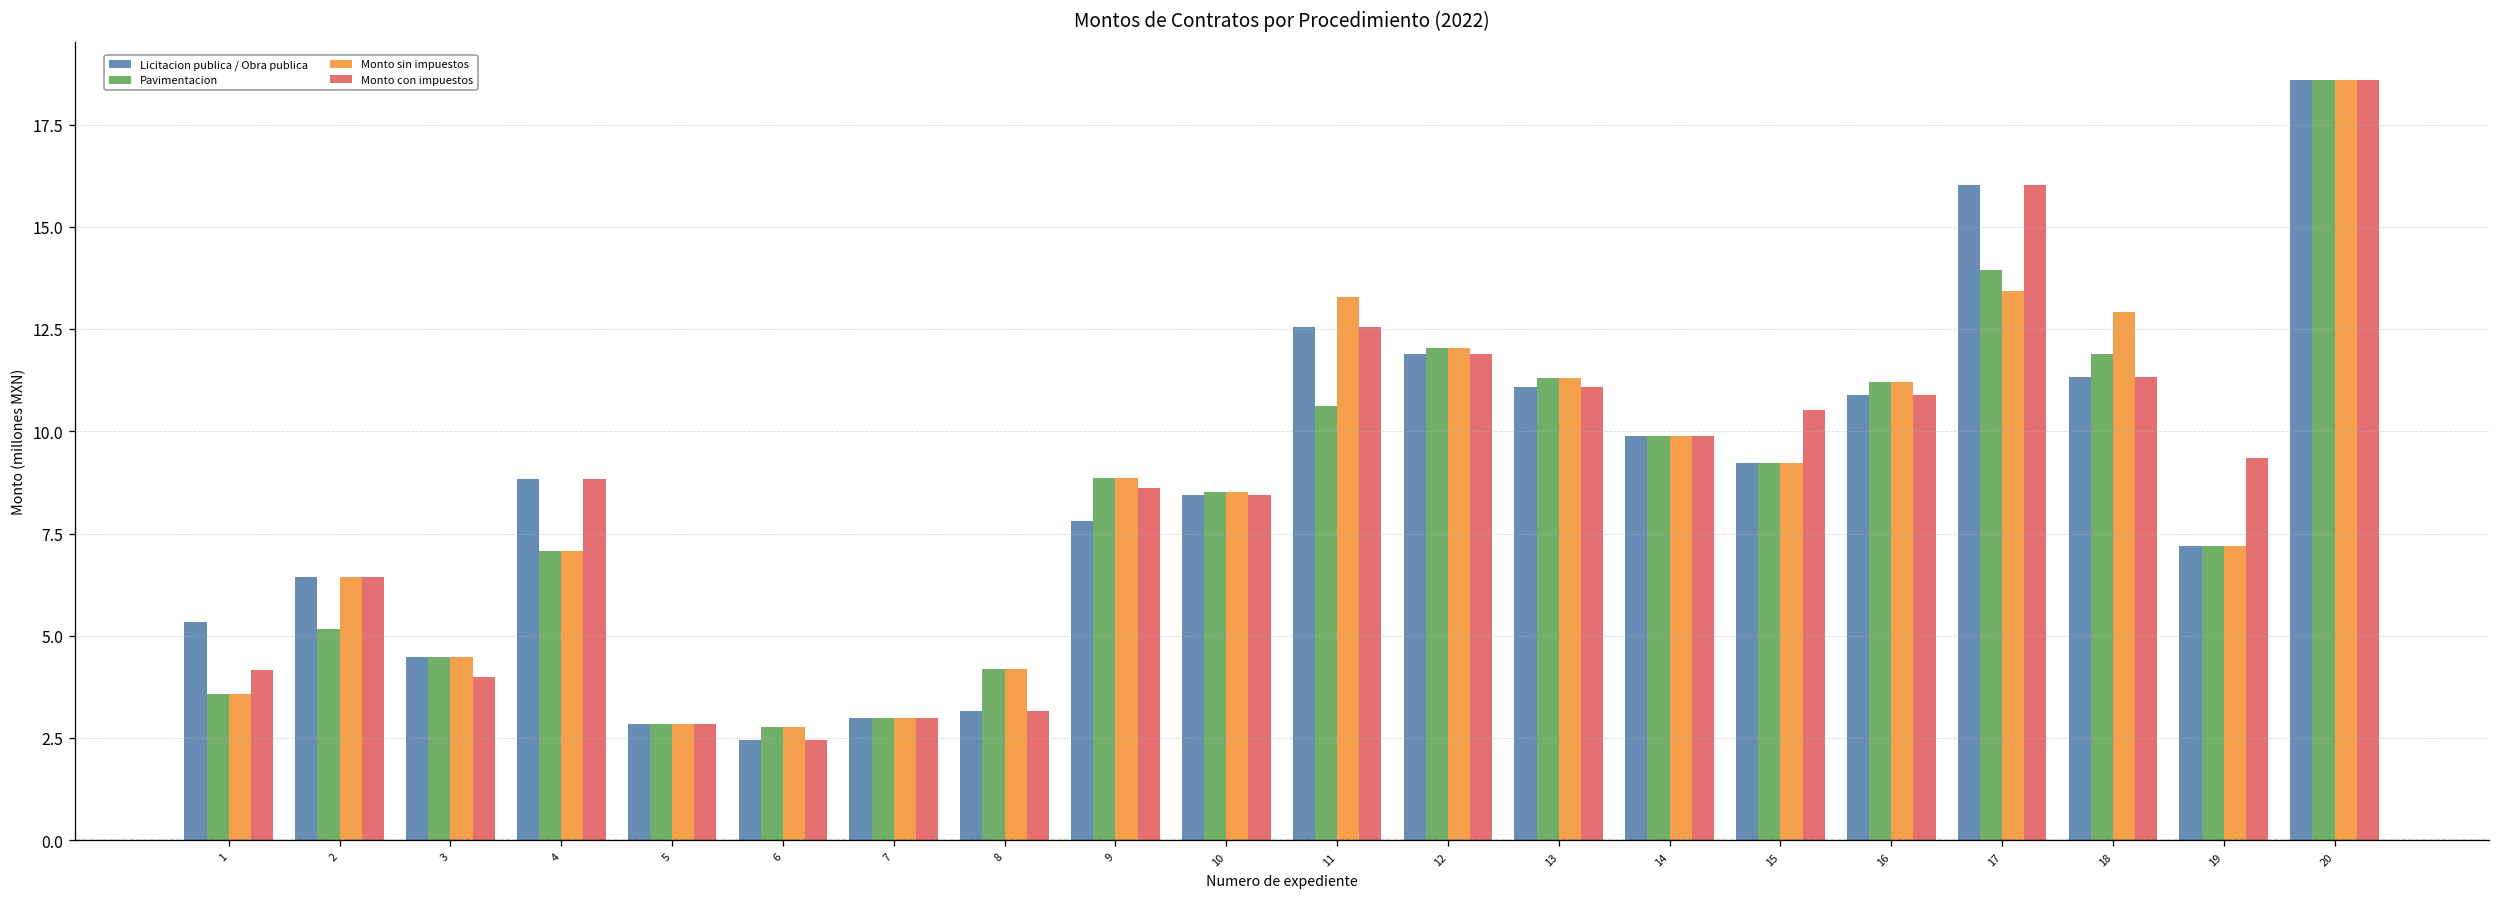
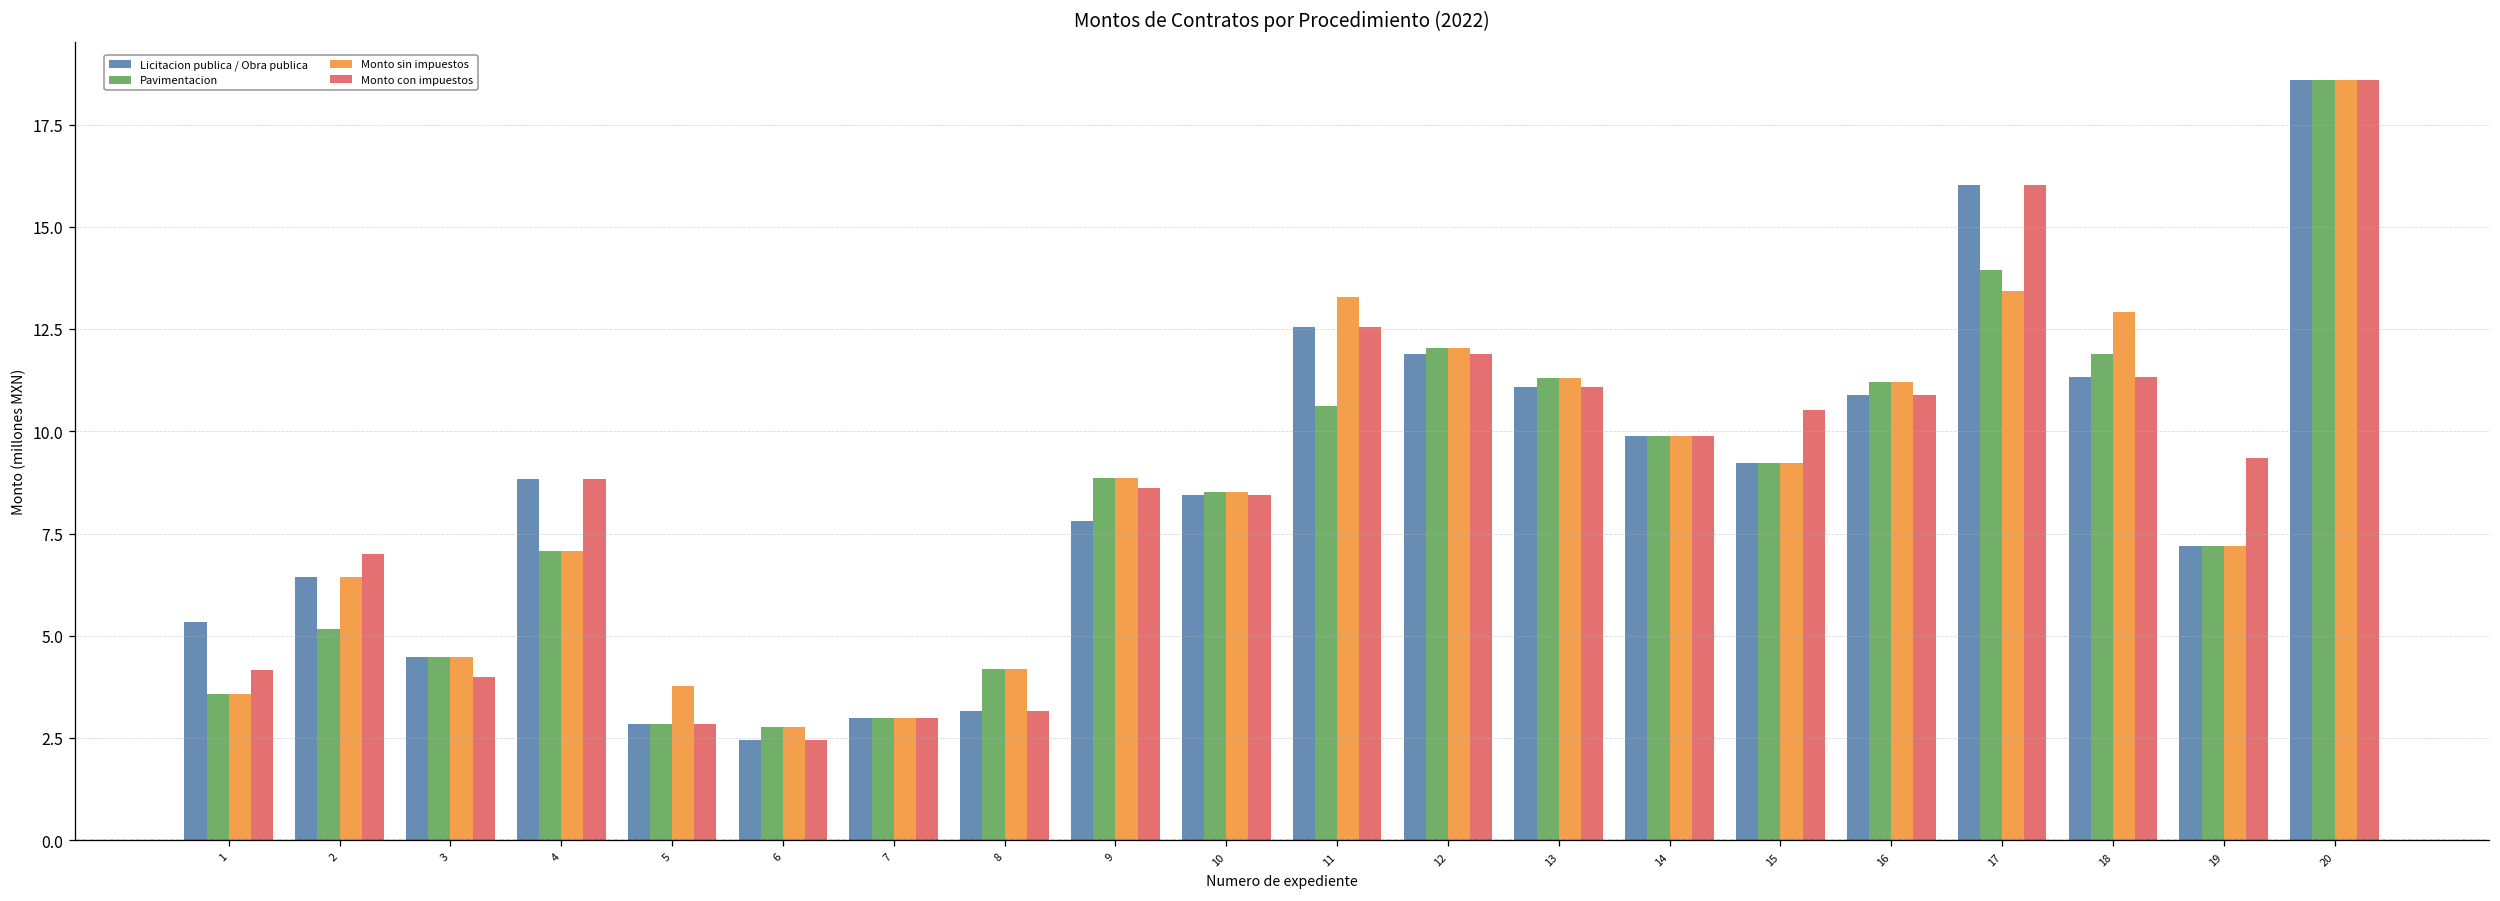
  {
    "Licitacion publica / Obra publica": {
      "1": 5.3,
      "2": 6.4,
      "3": 4.5,
      "4": 8.8,
      "5": 2.8,
      "6": 2.4,
      "7": 3.0,
      "8": 3.2,
      "9": 7.8,
      "10": 8.4,
      "11": 12.6,
      "12": 11.9,
      "13": 11.1,
      "14": 9.9,
      "15": 9.2,
      "16": 10.9,
      "17": 16.0,
      "18": 11.3,
      "19": 7.2,
      "20": 18.6
    },
    "Pavimentacion": {
      "1": 3.6,
      "2": 5.2,
      "3": 4.5,
      "4": 7.1,
      "5": 2.9,
      "6": 2.8,
      "7": 3.0,
      "8": 4.2,
      "9": 8.9,
      "10": 8.5,
      "11": 10.6,
      "12": 12.0,
      "13": 11.3,
      "14": 9.9,
      "15": 9.2,
      "16": 11.2,
      "17": 14.0,
      "18": 11.9,
      "19": 7.2,
      "20": 18.6
    },
    "Monto sin impuestos": {
      "1": 3.6,
      "2": 6.4,
      "3": 4.5,
      "4": 7.1,
-     "5": 2.9,
+     "5": 3.8,
      "6": 2.8,
      "7": 3.0,
      "8": 4.2,
      "9": 8.9,
      "10": 8.5,
      "11": 13.3,
      "12": 12.0,
      "13": 11.3,
      "14": 9.9,
      "15": 9.2,
      "16": 11.2,
      "17": 13.4,
      "18": 12.9,
      "19": 7.2,
      "20": 18.6
    },
    "Monto con impuestos": {
      "1": 4.2,
-     "2": 6.4,
+     "2": 7.0,
      "3": 4.0,
      "4": 8.8,
      "5": 2.8,
      "6": 2.4,
      "7": 3.0,
      "8": 3.2,
      "9": 8.6,
      "10": 8.4,
      "11": 12.6,
      "12": 11.9,
      "13": 11.1,
      "14": 9.9,
      "15": 10.5,
      "16": 10.9,
      "17": 16.0,
      "18": 11.3,
      "19": 9.3,
      "20": 18.6
    }
  }
